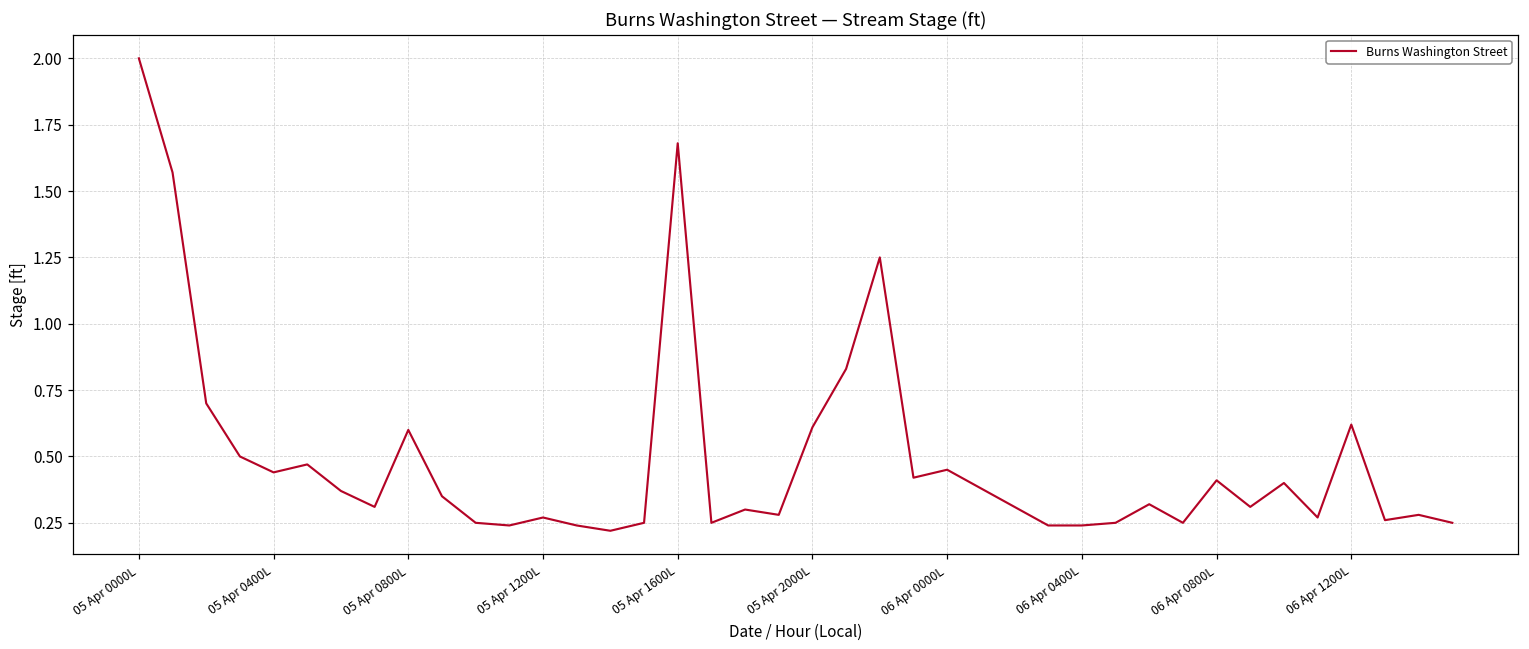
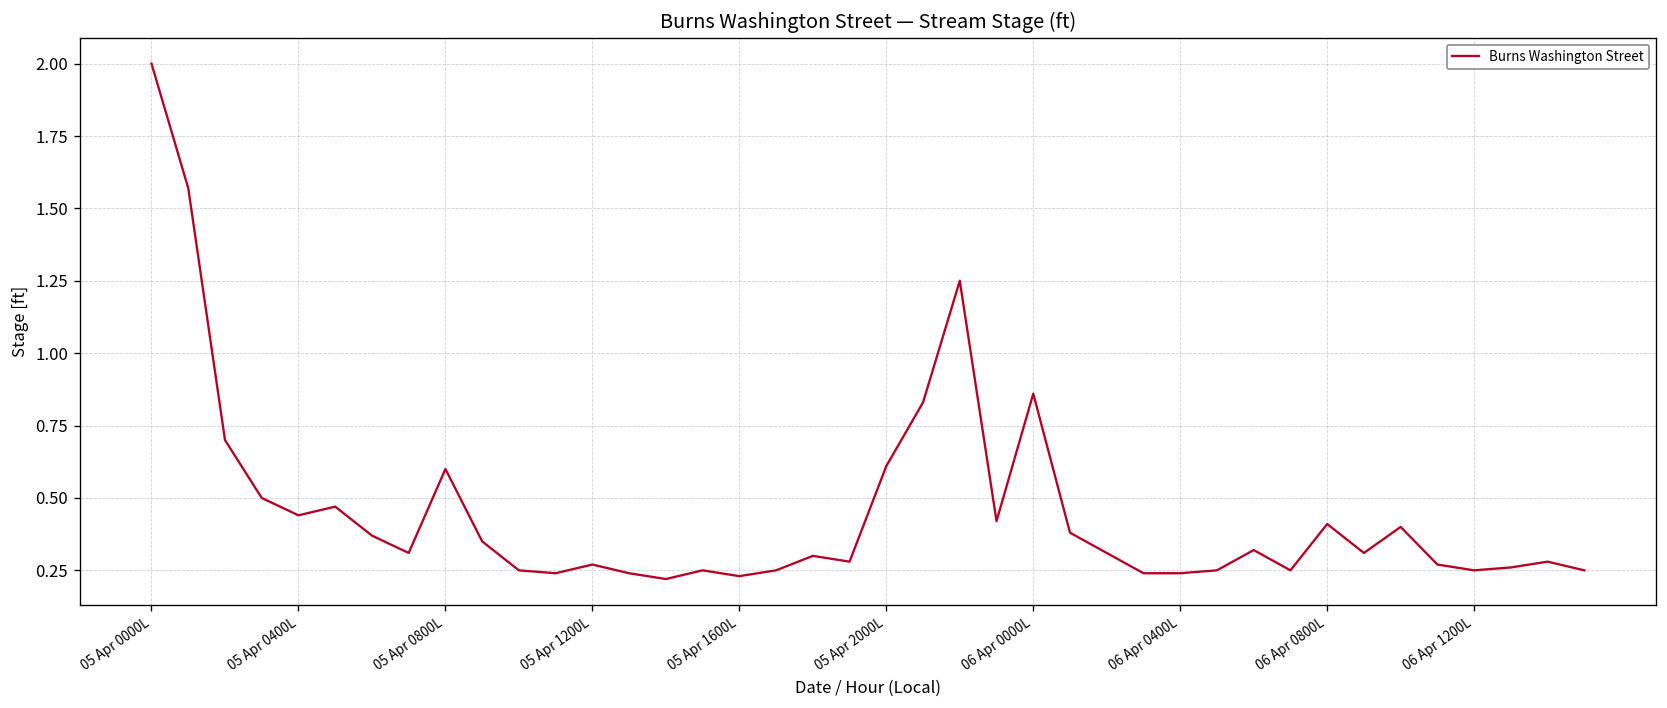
  {
    "05 Apr 0000L": 2.00,
    "05 Apr 0400L": 0.44,
    "05 Apr 0800L": 0.60,
    "05 Apr 1200L": 0.27,
-   "05 Apr 1600L": 1.68,
+   "05 Apr 1600L": 0.23,
    "05 Apr 2000L": 0.61,
-   "06 Apr 0000L": 0.45,
+   "06 Apr 0000L": 0.86,
    "06 Apr 0400L": 0.24,
    "06 Apr 0800L": 0.41,
-   "06 Apr 1200L": 0.62
+   "06 Apr 1200L": 0.25
  }
